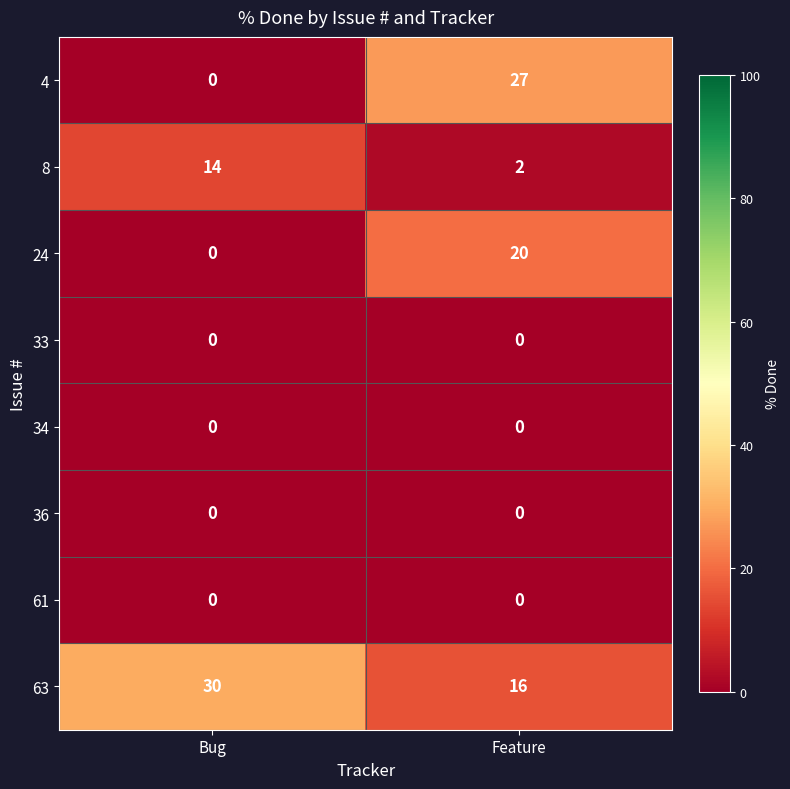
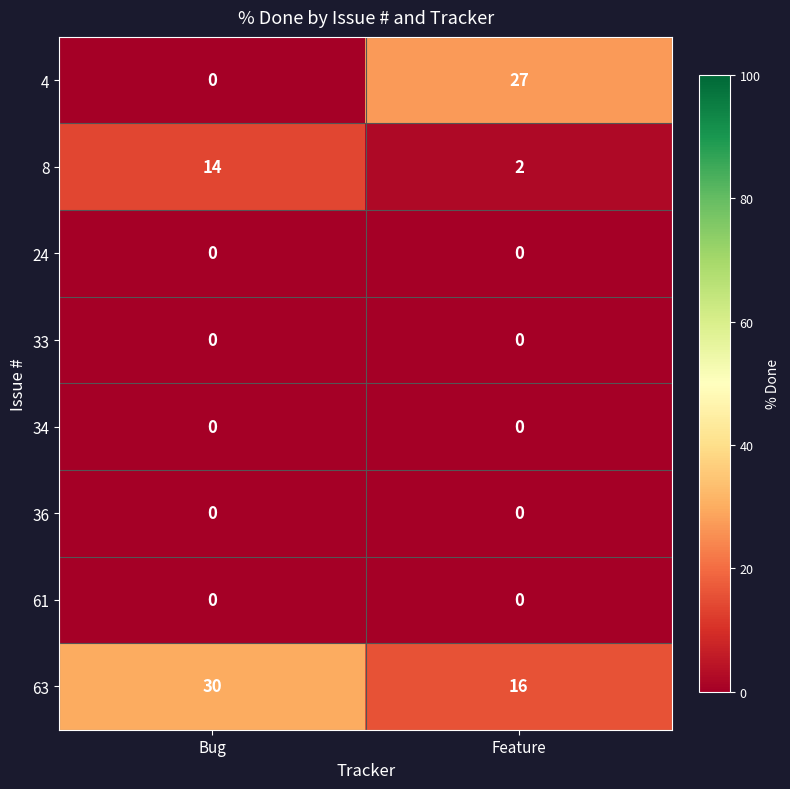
  {
    "4": {
      "Bug": 0,
      "Feature": 27
    },
    "8": {
      "Bug": 14,
      "Feature": 2
    },
    "24": {
      "Bug": 0,
-     "Feature": 20
+     "Feature": 0
    },
    "33": {
      "Bug": 0,
      "Feature": 0
    },
    "34": {
      "Bug": 0,
      "Feature": 0
    },
    "36": {
      "Bug": 0,
      "Feature": 0
    },
    "61": {
      "Bug": 0,
      "Feature": 0
    },
    "63": {
      "Bug": 30,
      "Feature": 16
    }
  }
